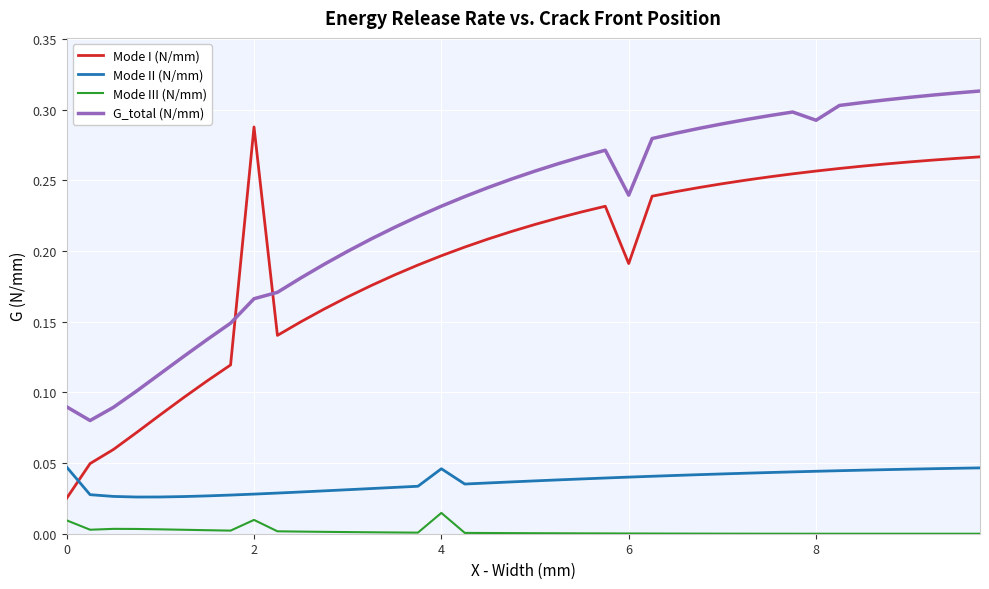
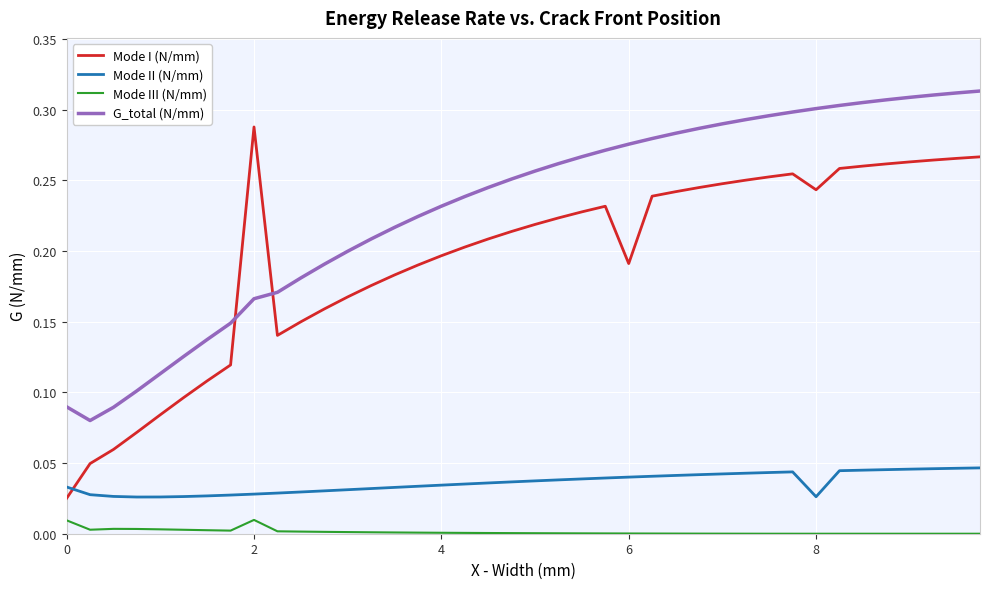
  {
    "Mode I (N/mm)": {
      "0": 0.025,
      "2": 0.288,
      "4": 0.197,
      "6": 0.191,
-     "8": 0.257
+     "8": 0.243
    },
    "Mode II (N/mm)": {
-     "0": 0.047,
+     "0": 0.033,
      "2": 0.028,
-     "4": 0.046,
+     "4": 0.034,
      "6": 0.040,
-     "8": 0.044
+     "8": 0.026
    },
    "Mode III (N/mm)": {
      "0": 0.009,
      "2": 0.010,
-     "4": 0.015,
+     "4": 0.001,
      "6": 0.000,
      "8": 0.000
    },
    "G_total (N/mm)": {
      "0": 0.090,
      "2": 0.166,
      "4": 0.232,
-     "6": 0.240,
-     "8": 0.293
+     "6": 0.276,
+     "8": 0.301
    }
  }
